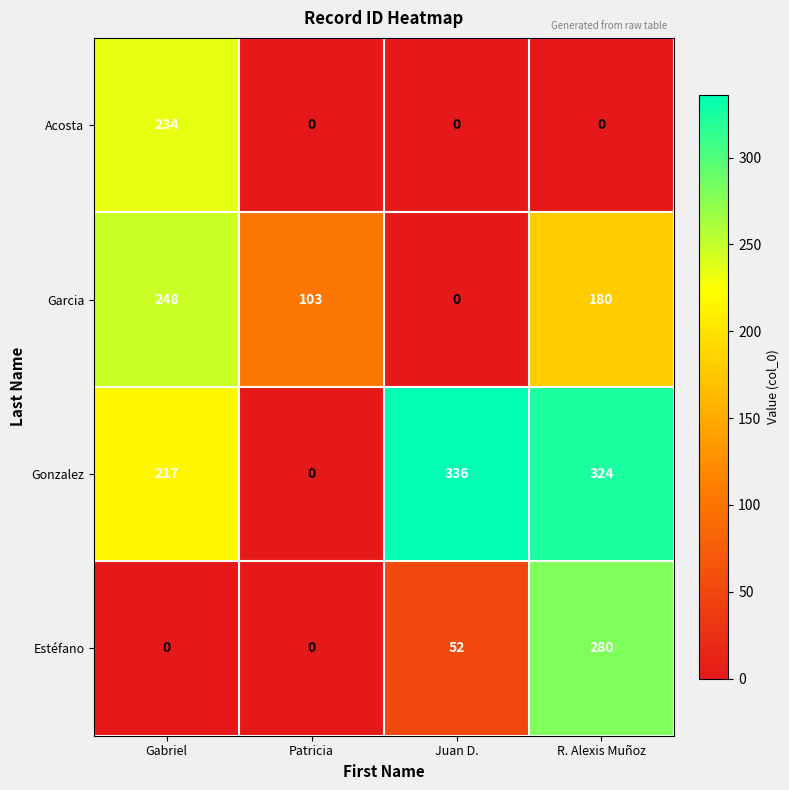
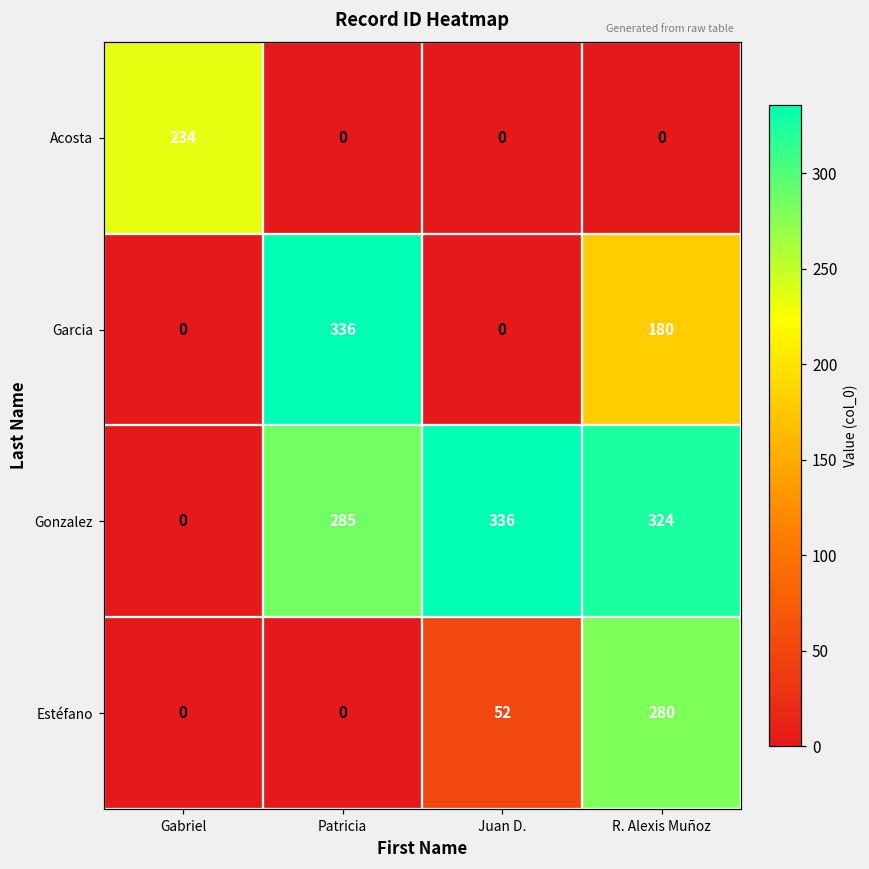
  {
    "Acosta": {
      "Gabriel": 234,
      "Patricia": 0,
      "Juan D.": 0,
      "R. Alexis Muñoz": 0
    },
    "Garcia": {
-     "Gabriel": 248,
-     "Patricia": 103,
+     "Gabriel": 0,
+     "Patricia": 336,
      "Juan D.": 0,
      "R. Alexis Muñoz": 180
    },
    "Gonzalez": {
-     "Gabriel": 217,
-     "Patricia": 0,
+     "Gabriel": 0,
+     "Patricia": 285,
      "Juan D.": 336,
      "R. Alexis Muñoz": 324
    },
    "Estéfano": {
      "Gabriel": 0,
      "Patricia": 0,
      "Juan D.": 52,
      "R. Alexis Muñoz": 280
    }
  }
